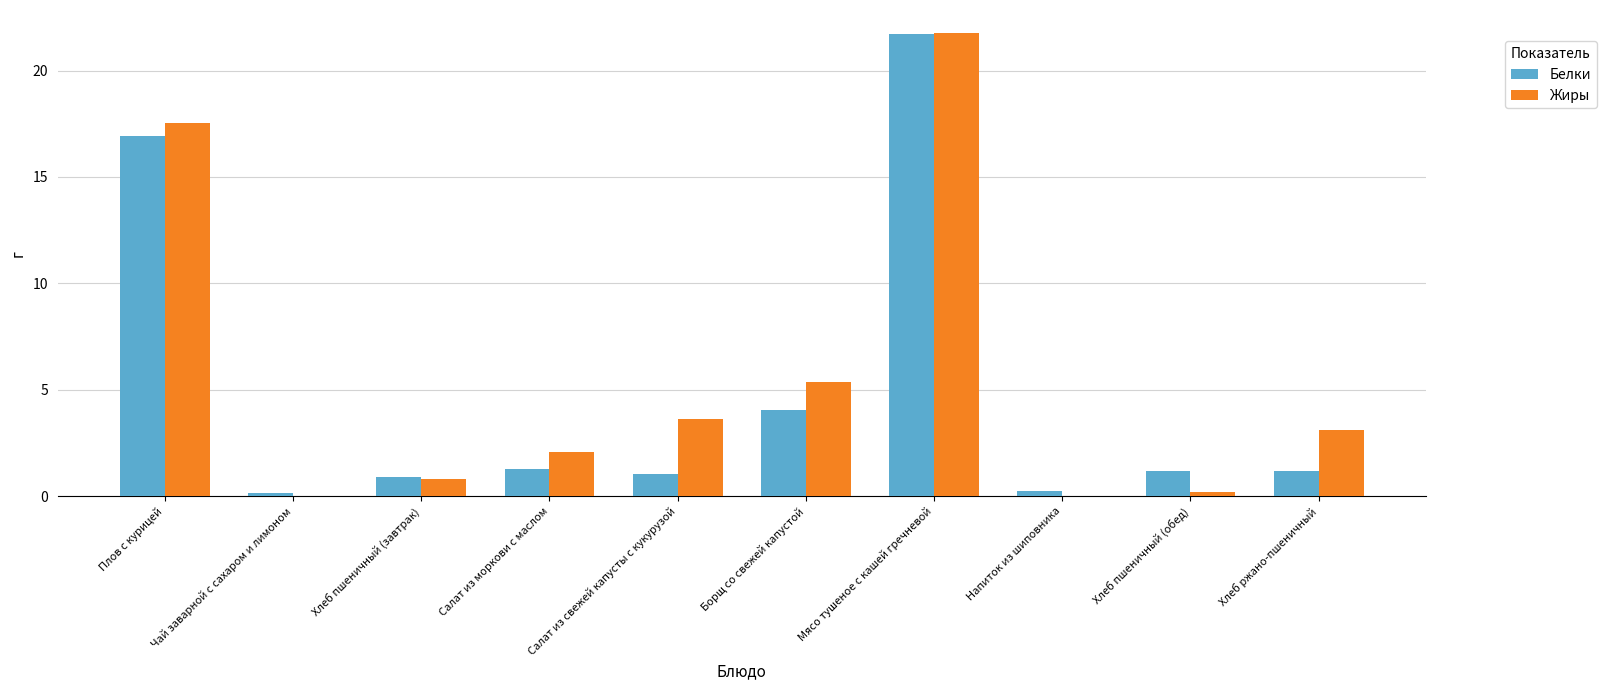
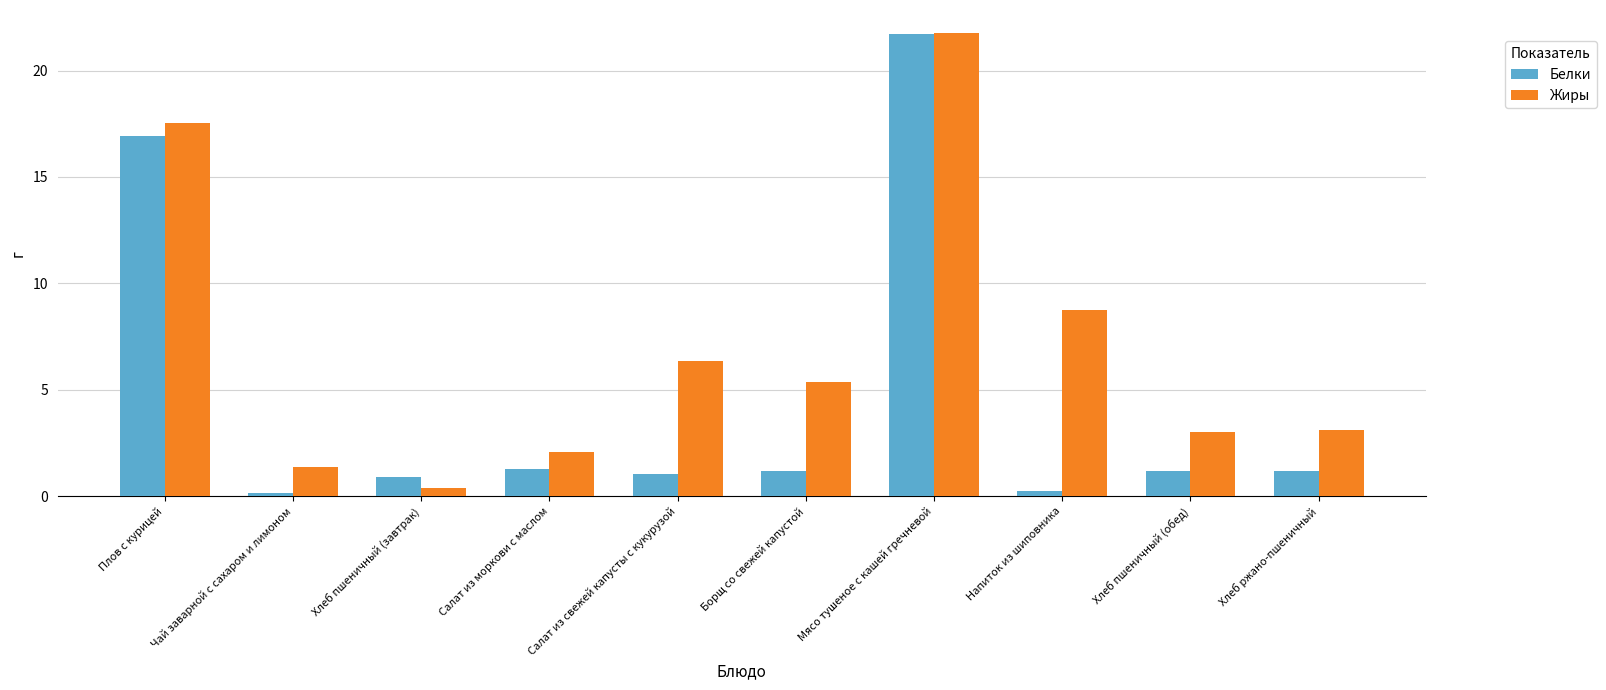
  {
    "Белки": {
      "Плов с курицей": 16.9,
      "Чай заварной с сахаром и лимоном": 0.2,
      "Хлеб пшеничный (завтрак)": 0.9,
      "Салат из моркови с маслом": 1.3,
      "Салат из свежей капусты с кукурузой": 1.0,
-     "Борщ со свежей капустой": 4.1,
+     "Борщ со свежей капустой": 1.2,
      "Мясо тушеное с кашей гречневой": 21.7,
      "Напиток из шиповника": 0.2,
      "Хлеб пшеничный (обед)": 1.2,
      "Хлеб ржано-пшеничный": 1.2
    },
    "Жиры": {
      "Плов с курицей": 17.6,
-     "Чай заварной с сахаром и лимоном": 0.0,
-     "Хлеб пшеничный (завтрак)": 0.8,
+     "Чай заварной с сахаром и лимоном": 1.4,
+     "Хлеб пшеничный (завтрак)": 0.4,
      "Салат из моркови с маслом": 2.1,
-     "Салат из свежей капусты с кукурузой": 3.6,
+     "Салат из свежей капусты с кукурузой": 6.4,
      "Борщ со свежей капустой": 5.4,
      "Мясо тушеное с кашей гречневой": 21.8,
-     "Напиток из шиповника": 0.0,
-     "Хлеб пшеничный (обед)": 0.2,
+     "Напиток из шиповника": 8.8,
+     "Хлеб пшеничный (обед)": 3.0,
      "Хлеб ржано-пшеничный": 3.1
    }
  }
